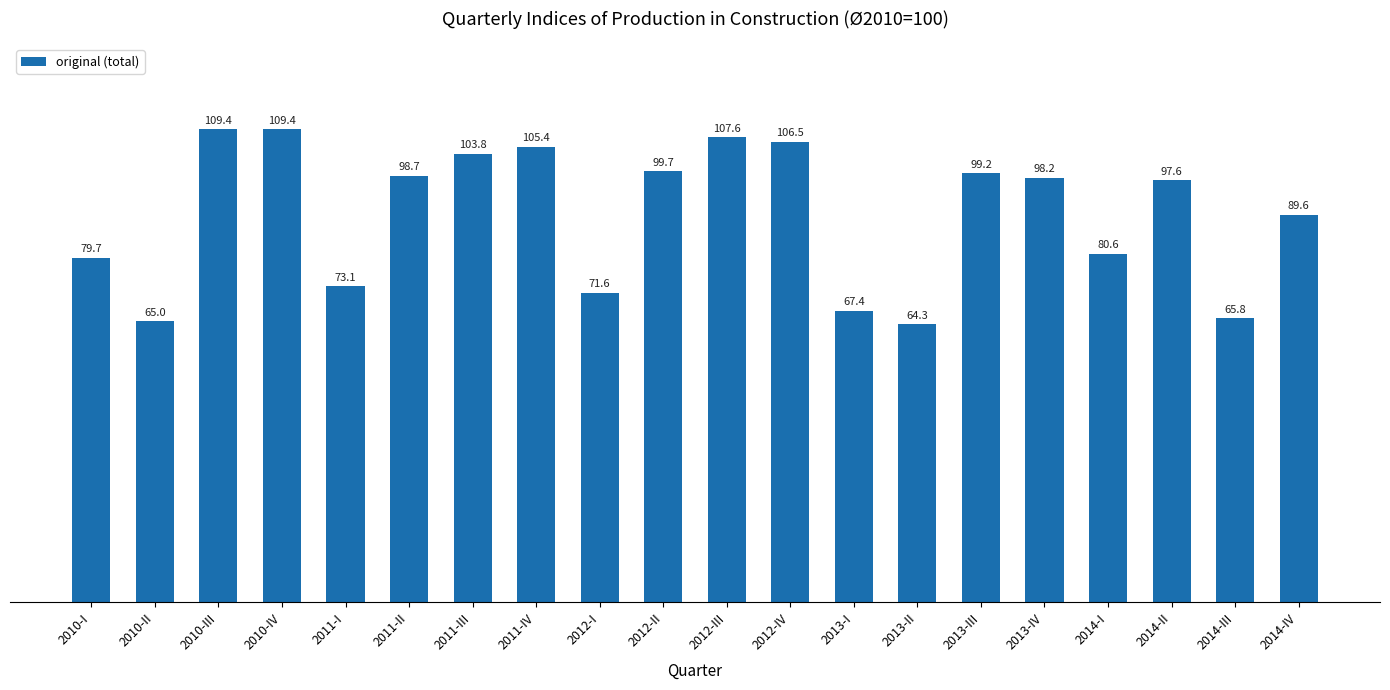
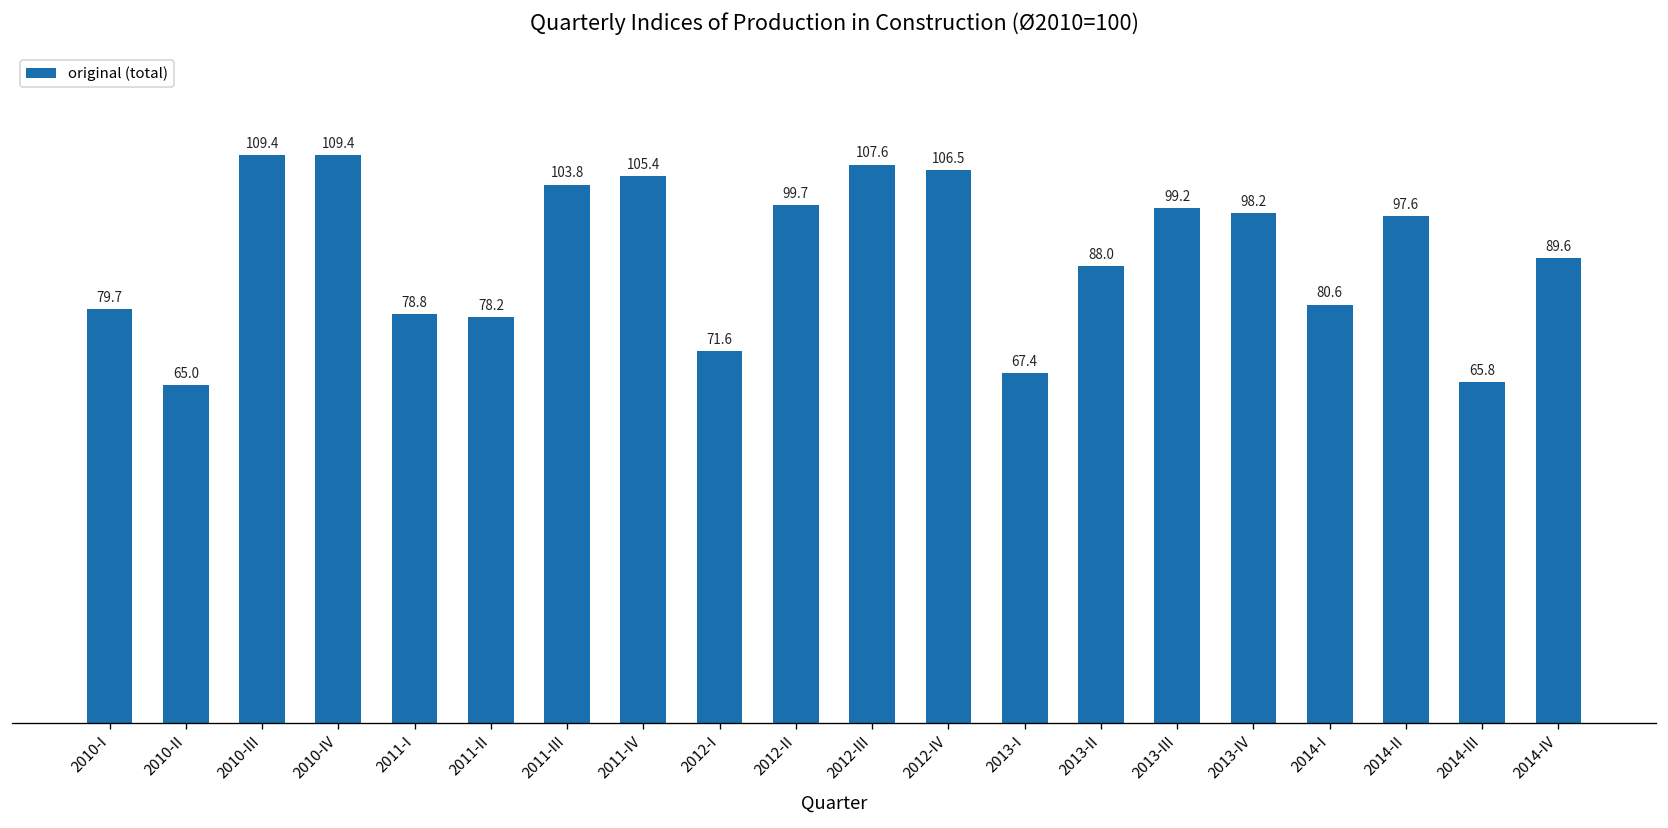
  {
    "2010-I": 79.7,
    "2010-II": 65.0,
    "2010-III": 109.4,
    "2010-IV": 109.4,
-   "2011-I": 73.1,
-   "2011-II": 98.7,
+   "2011-I": 78.8,
+   "2011-II": 78.2,
    "2011-III": 103.8,
    "2011-IV": 105.4,
    "2012-I": 71.6,
    "2012-II": 99.7,
    "2012-III": 107.6,
    "2012-IV": 106.5,
    "2013-I": 67.4,
-   "2013-II": 64.3,
+   "2013-II": 88.0,
    "2013-III": 99.2,
    "2013-IV": 98.2,
    "2014-I": 80.6,
    "2014-II": 97.6,
    "2014-III": 65.8,
    "2014-IV": 89.6
  }
